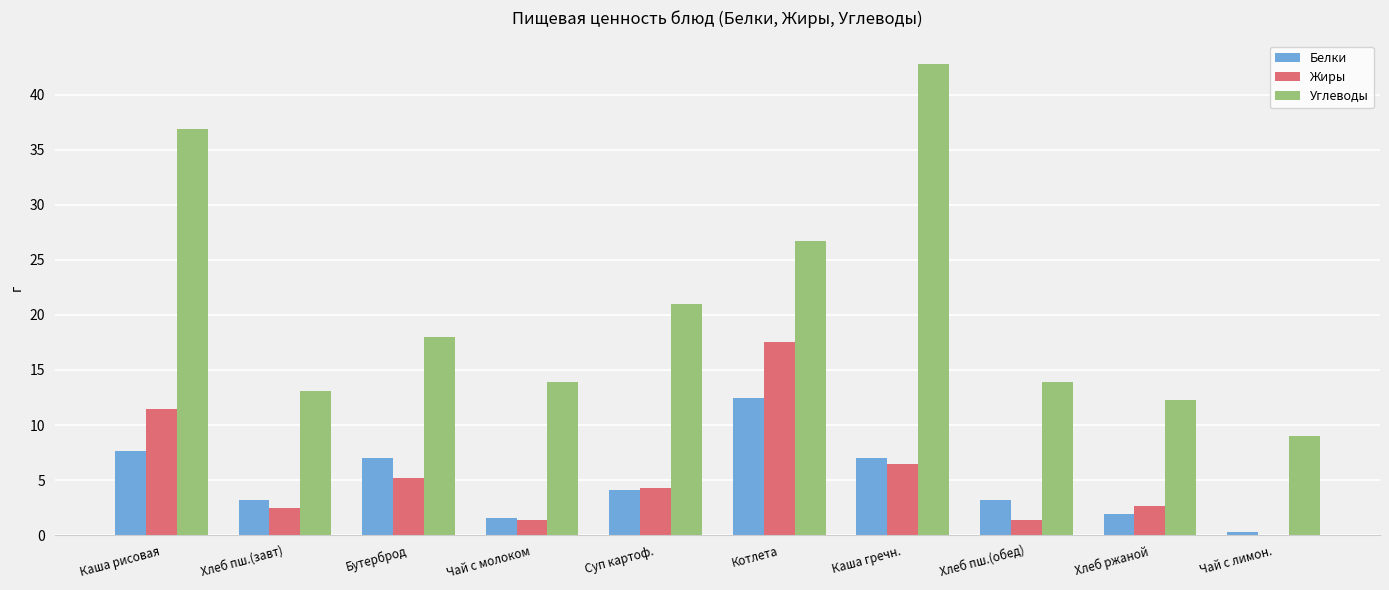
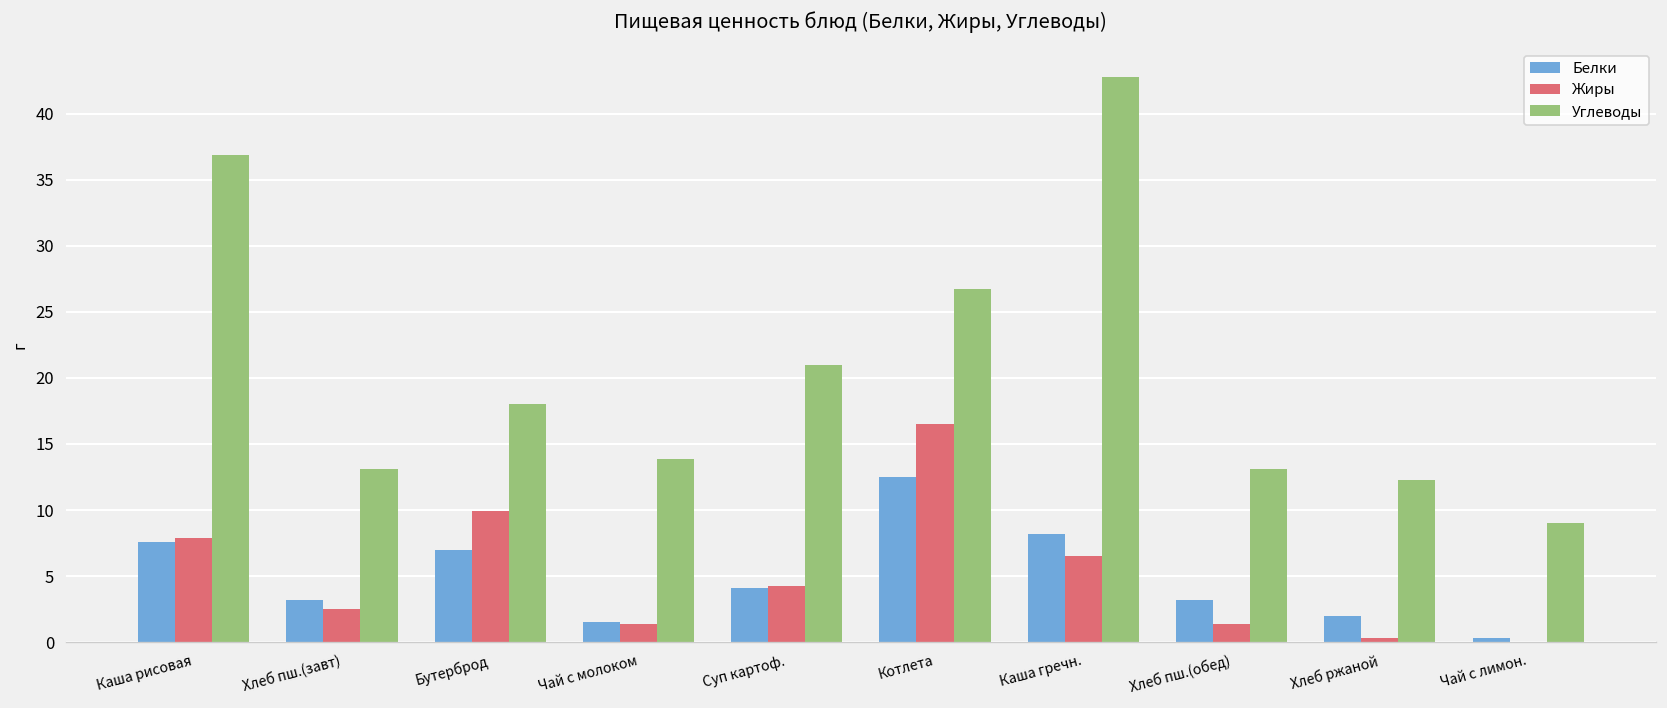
  {
    "Белки": {
      "Каша рисовая": 7.6,
      "Хлеб пш.(завт)": 3.2,
      "Бутерброд": 7.0,
      "Чай с молоком": 1.5,
      "Суп картоф.": 4.1,
      "Котлета": 12.5,
-     "Каша гречн.": 7.0,
+     "Каша гречн.": 8.2,
      "Хлеб пш.(обед)": 3.2,
      "Хлеб ржаной": 2.0,
      "Чай с лимон.": 0.3
    },
    "Жиры": {
-     "Каша рисовая": 11.5,
+     "Каша рисовая": 7.9,
      "Хлеб пш.(завт)": 2.5,
-     "Бутерброд": 5.2,
+     "Бутерброд": 10.0,
      "Чай с молоком": 1.4,
      "Суп картоф.": 4.3,
-     "Котлета": 17.5,
+     "Котлета": 16.5,
      "Каша гречн.": 6.5,
      "Хлеб пш.(обед)": 1.4,
-     "Хлеб ржаной": 2.6,
+     "Хлеб ржаной": 0.3,
      "Чай с лимон.": 0.0
    },
    "Углеводы": {
      "Каша рисовая": 36.9,
      "Хлеб пш.(завт)": 13.1,
      "Бутерброд": 18.0,
      "Чай с молоком": 13.9,
      "Суп картоф.": 21.0,
      "Котлета": 26.7,
      "Каша гречн.": 42.8,
-     "Хлеб пш.(обед)": 13.9,
+     "Хлеб пш.(обед)": 13.1,
      "Хлеб ржаной": 12.3,
      "Чай с лимон.": 9.0
    }
  }
